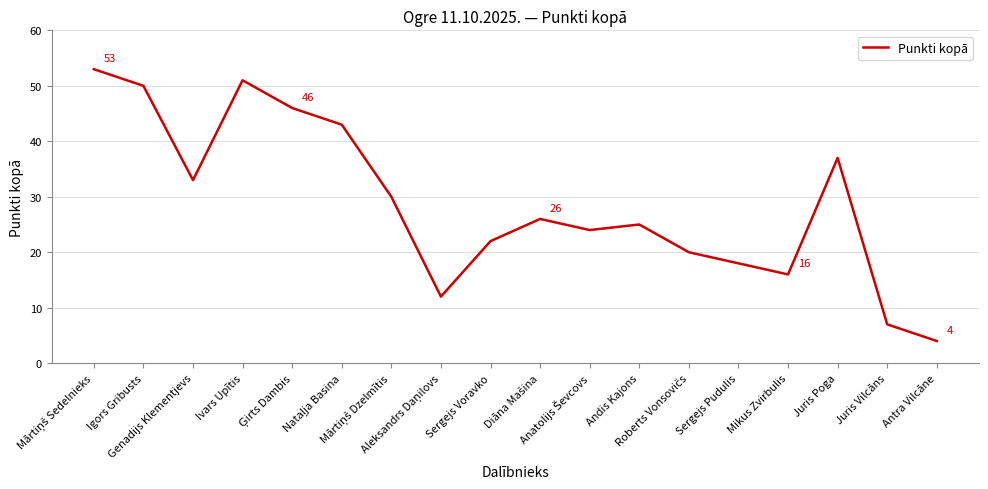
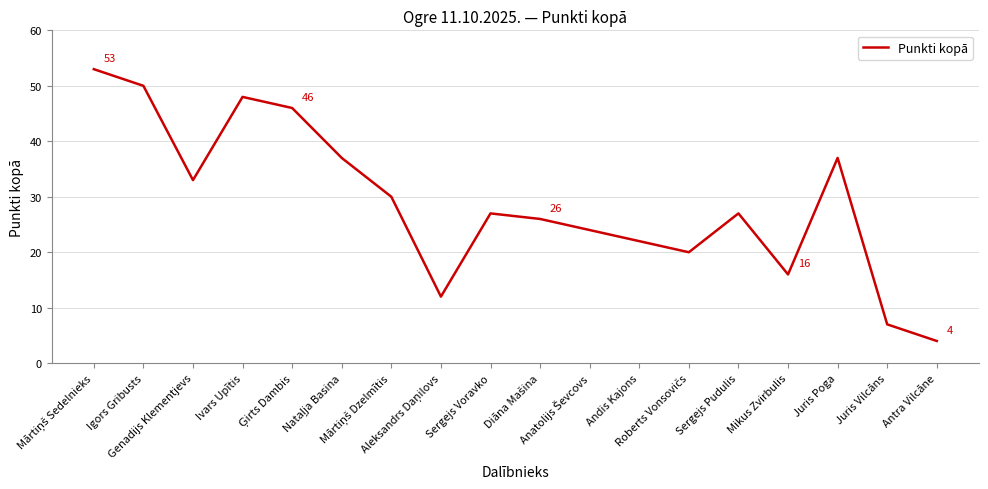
  {
    "Igors Gribusts": 50,
    "Genadijs Klementjevs": 33,
-   "Ivars Upītis": 51,
-   "Nataļja Basina": 43,
+   "Ivars Upītis": 48,
+   "Nataļja Basina": 37,
    "Mārtiņš Dzelmītis": 30,
    "Aleksandrs Daņilovs": 12,
-   "Sergejs Voravko": 22,
+   "Sergejs Voravko": 27,
    "Anatolijs Ševcovs": 24,
-   "Andis Kajons": 25,
+   "Andis Kajons": 22,
    "Roberts Vonsovičs": 20,
-   "Sergejs Pudulis": 18,
+   "Sergejs Pudulis": 27,
    "Juris Poga": 37,
    "Juris Vilcāns": 7
  }
